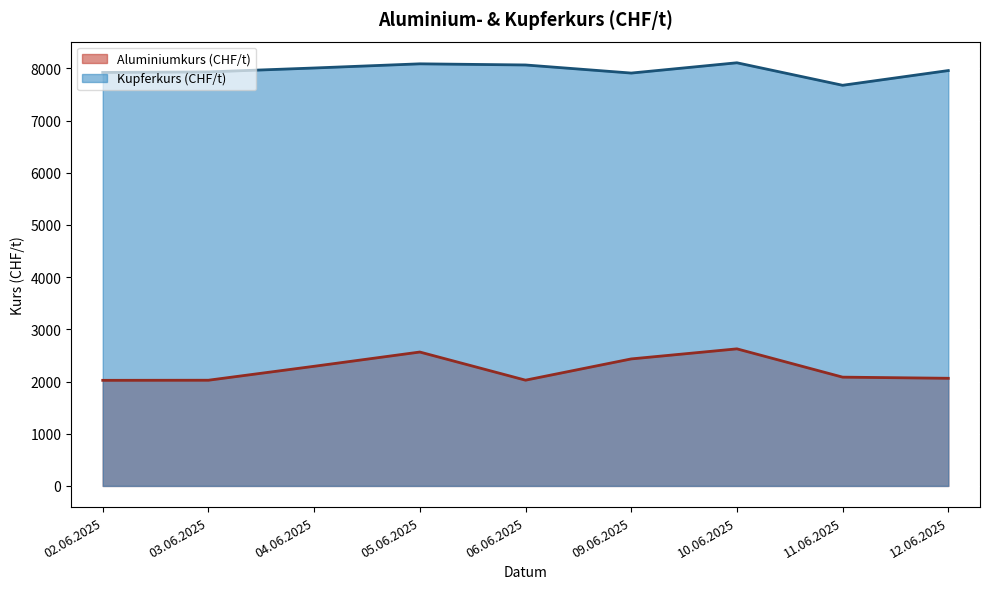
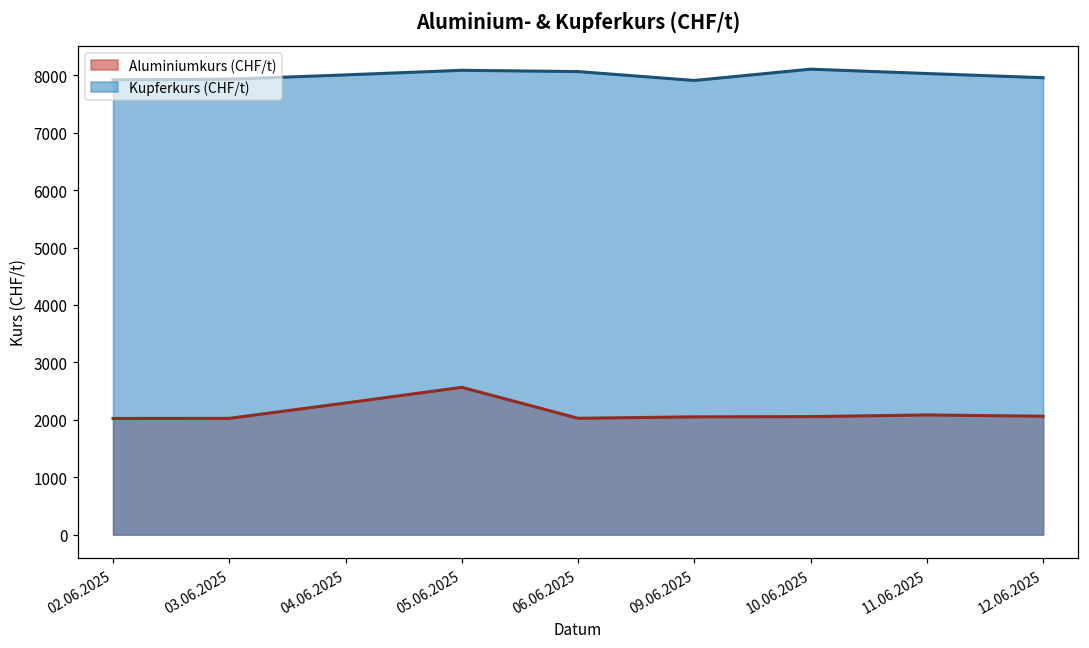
  {
    "Aluminiumkurs (CHF/t)": {
      "02.06.2025": 2000,
      "03.06.2025": 2000,
      "04.06.2025": 2300,
      "05.06.2025": 2600,
      "06.06.2025": 2000,
-     "09.06.2025": 2400,
-     "10.06.2025": 2600,
+     "09.06.2025": 2100,
+     "10.06.2025": 2100,
      "11.06.2025": 2100,
      "12.06.2025": 2100
    },
    "Kupferkurs (CHF/t)": {
      "04.06.2025": 8000,
      "05.06.2025": 8100,
      "06.06.2025": 8100,
      "09.06.2025": 7900,
      "10.06.2025": 8100,
-     "11.06.2025": 7700,
+     "11.06.2025": 8000,
      "12.06.2025": 8000
    }
  }
